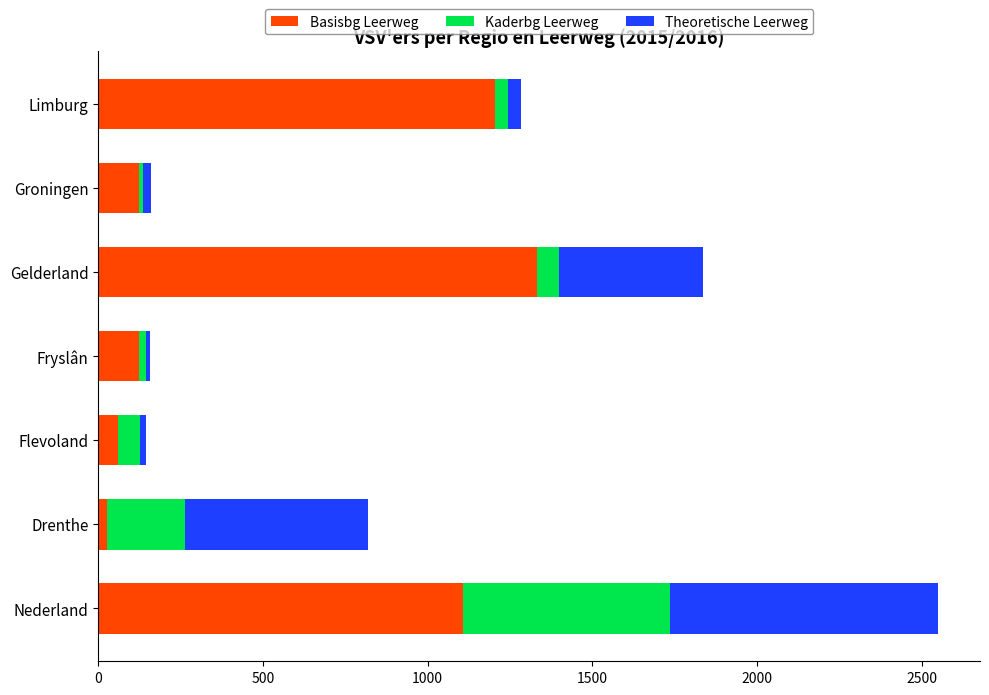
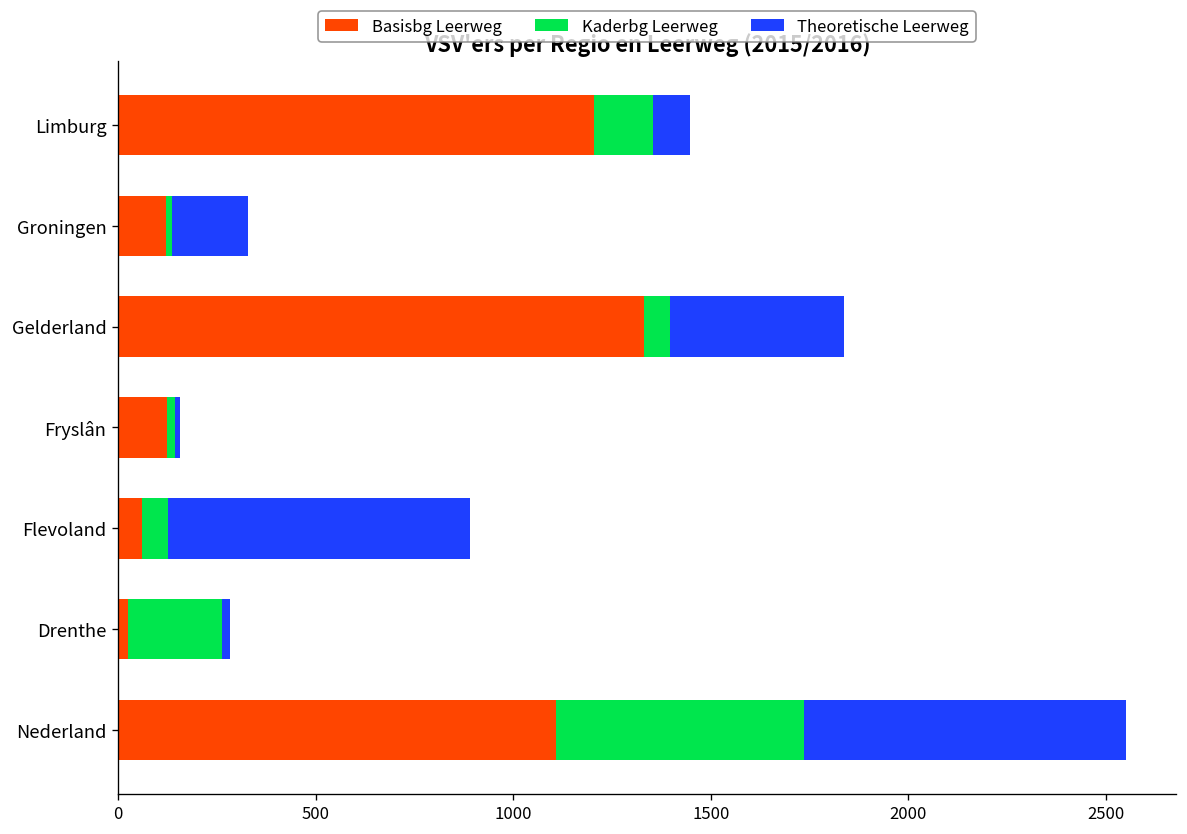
  {
    "Basisbg Leerweg": {
      "Limburg": 1200,
      "Groningen": 120,
      "Gelderland": 1330,
      "Fryslân": 120,
      "Flevoland": 60,
      "Drenthe": 30,
      "Nederland": 1110
    },
    "Kaderbg Leerweg": {
-     "Limburg": 40,
+     "Limburg": 150,
      "Groningen": 10,
      "Gelderland": 70,
      "Fryslân": 20,
      "Flevoland": 70,
      "Drenthe": 240,
      "Nederland": 630
    },
    "Theoretische Leerweg": {
-     "Limburg": 40,
-     "Groningen": 20,
+     "Limburg": 90,
+     "Groningen": 190,
      "Gelderland": 440,
      "Fryslân": 10,
-     "Flevoland": 20,
-     "Drenthe": 560,
+     "Flevoland": 770,
+     "Drenthe": 20,
      "Nederland": 810
    }
  }
